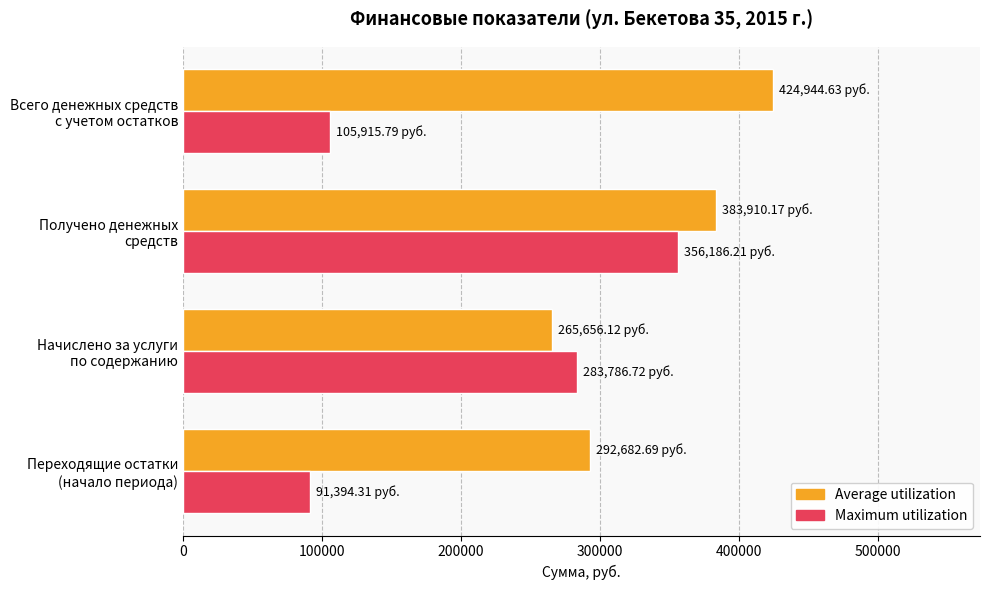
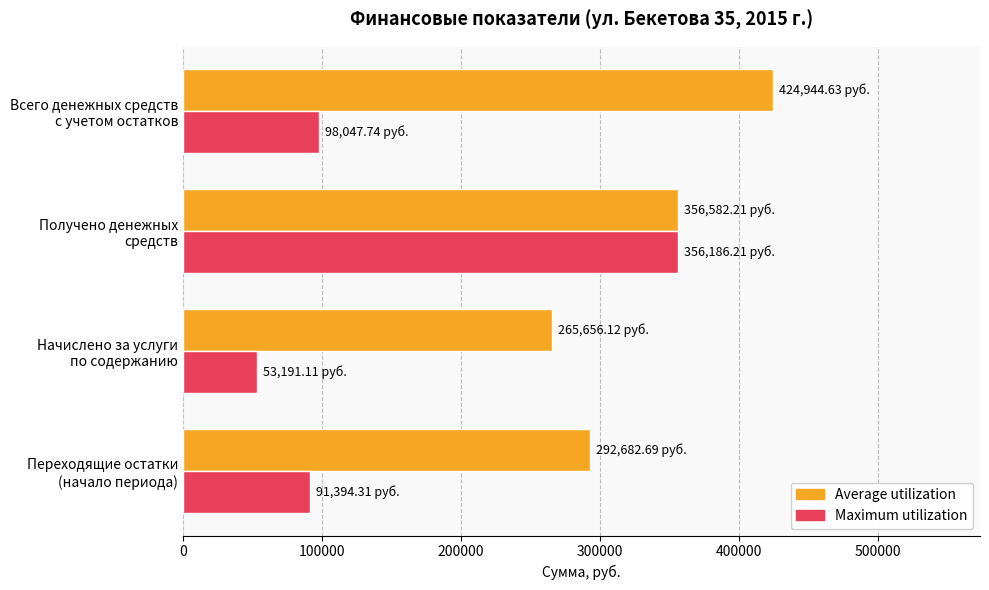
  {
    "Average utilization": {
      "Всего денежных средств с учетом остатков": "424,944.63",
-     "Получено денежных средств": "383,910.17",
+     "Получено денежных средств": "356,582.21",
      "Начислено за услуги по содержанию": "265,656.12",
      "Переходящие остатки (начало периода)": "292,682.69"
    },
    "Maximum utilization": {
-     "Всего денежных средств с учетом остатков": "105,915.79",
+     "Всего денежных средств с учетом остатков": "98,047.74",
      "Получено денежных средств": "356,186.21",
-     "Начислено за услуги по содержанию": "283,786.72",
+     "Начислено за услуги по содержанию": "53,191.11",
      "Переходящие остатки (начало периода)": "91,394.31"
    }
  }
